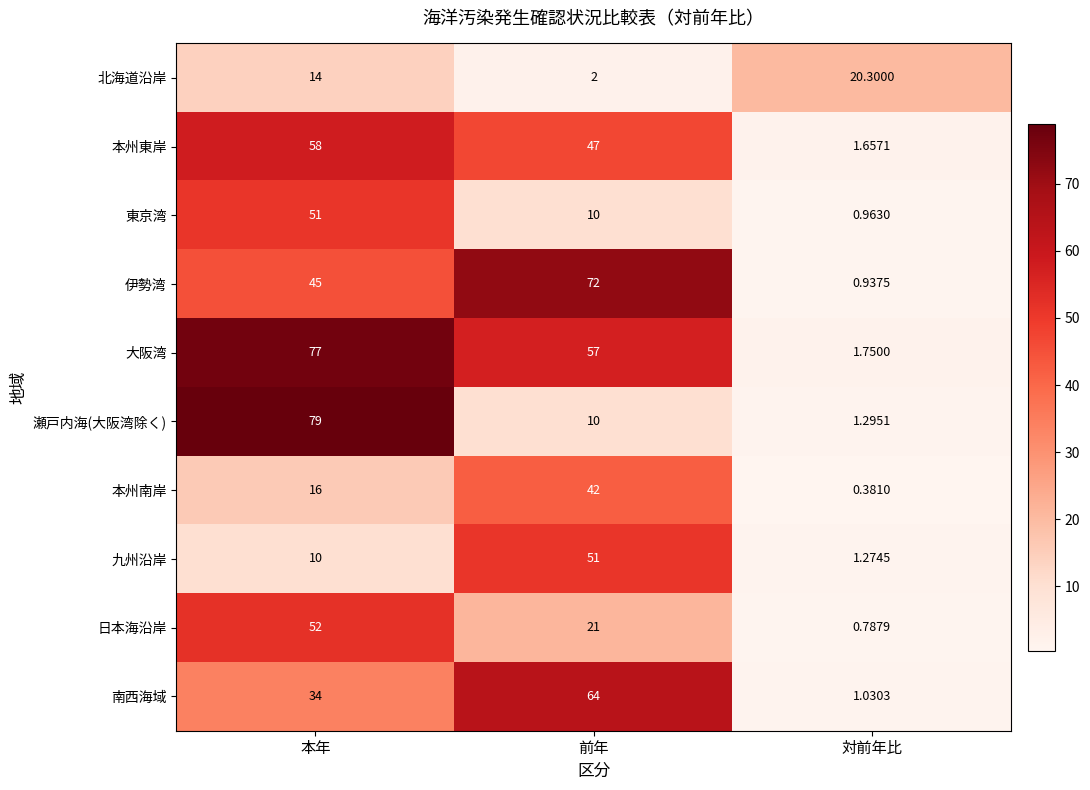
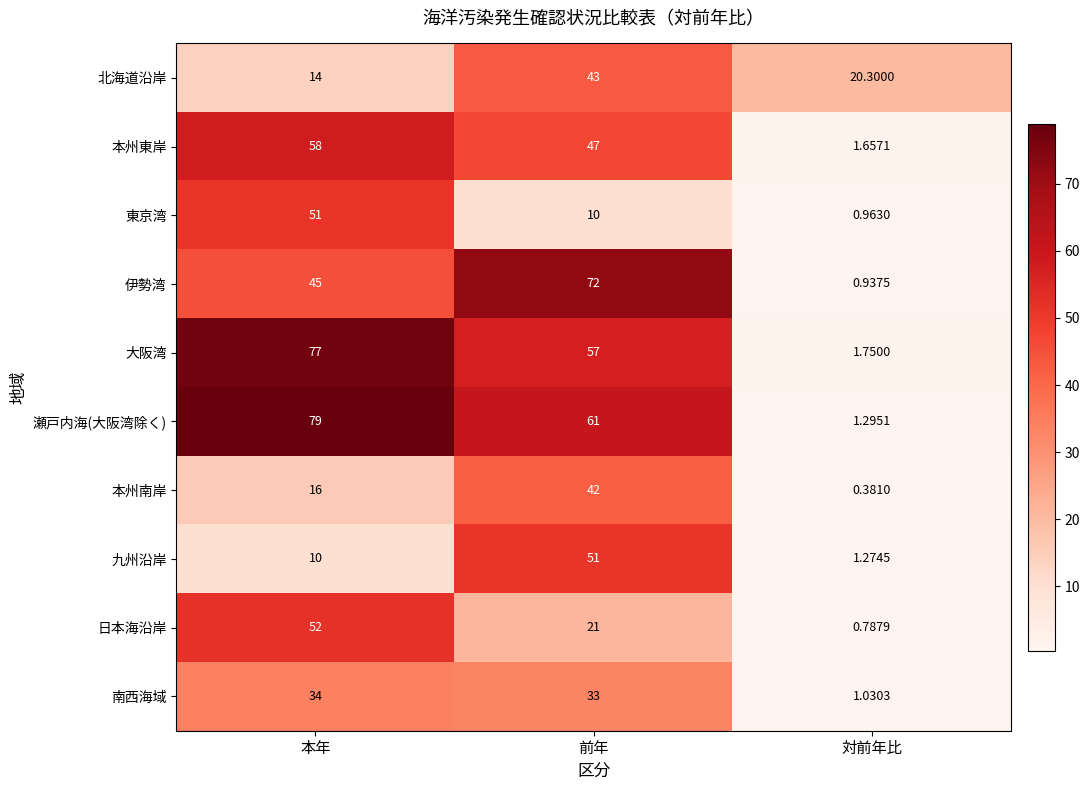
  {
    "北海道沿岸": {
      "本年": 14,
-     "前年": 2,
+     "前年": 43,
      "対前年比": 20.3000
    },
    "本州東岸": {
      "本年": 58,
      "前年": 47,
      "対前年比": 1.6571
    },
    "東京湾": {
      "本年": 51,
      "前年": 10,
      "対前年比": 0.9630
    },
    "伊勢湾": {
      "本年": 45,
      "前年": 72,
      "対前年比": 0.9375
    },
    "大阪湾": {
      "本年": 77,
      "前年": 57,
      "対前年比": 1.7500
    },
    "瀬戸内海(大阪湾除く)": {
      "本年": 79,
-     "前年": 10,
+     "前年": 61,
      "対前年比": 1.2951
    },
    "本州南岸": {
      "本年": 16,
      "前年": 42,
      "対前年比": 0.3810
    },
    "九州沿岸": {
      "本年": 10,
      "前年": 51,
      "対前年比": 1.2745
    },
    "日本海沿岸": {
      "本年": 52,
      "前年": 21,
      "対前年比": 0.7879
    },
    "南西海域": {
      "本年": 34,
-     "前年": 64,
+     "前年": 33,
      "対前年比": 1.0303
    }
  }
